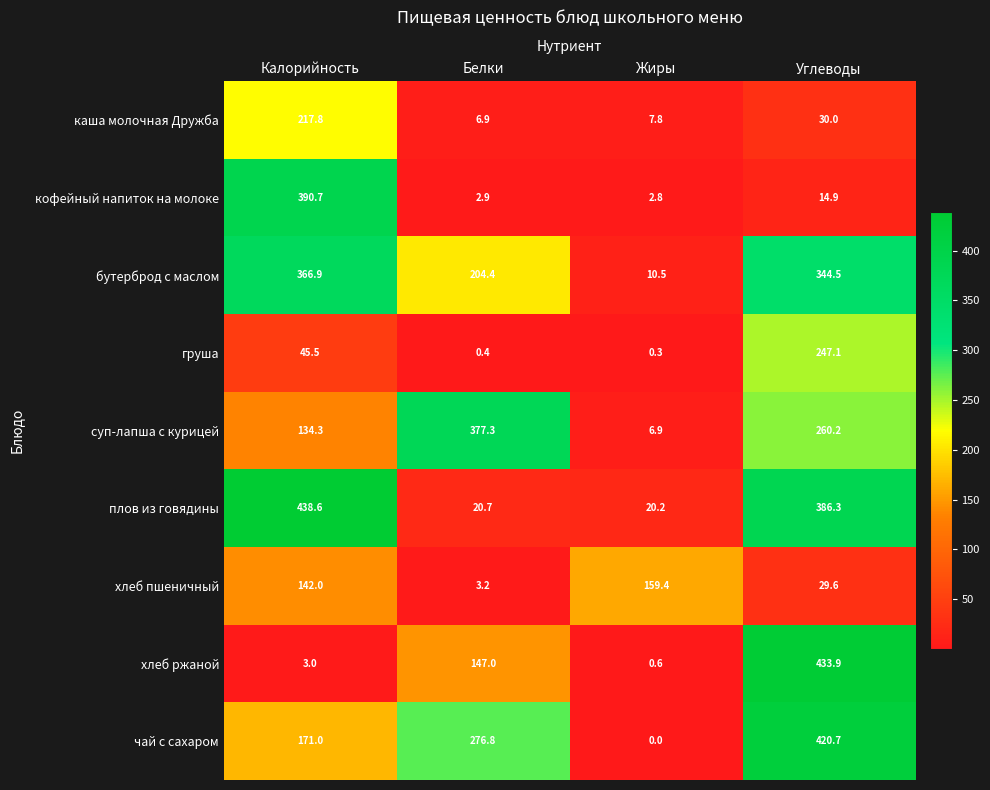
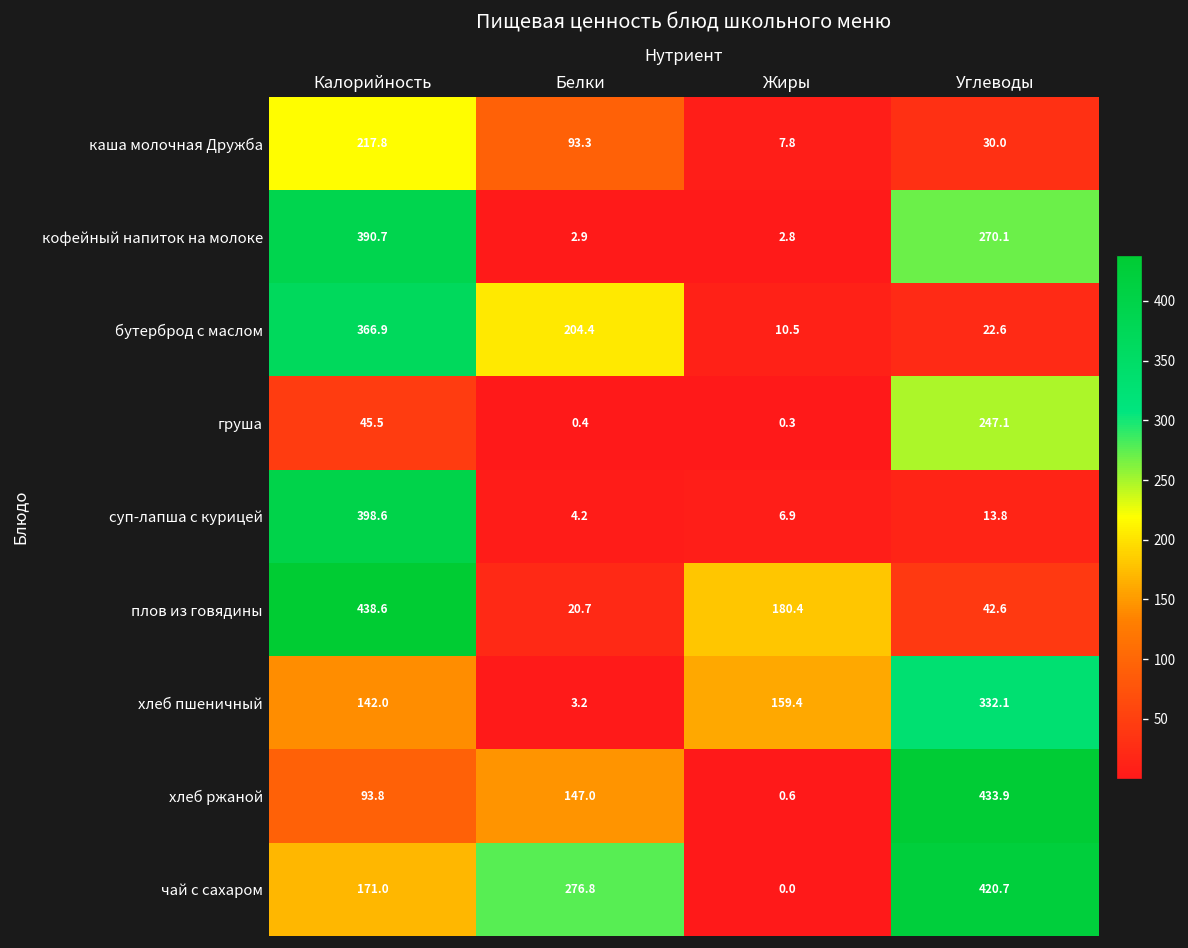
  {
    "каша молочная Дружба": {
      "Калорийность": 217.8,
-     "Белки": 6.9,
+     "Белки": 93.3,
      "Жиры": 7.8,
      "Углеводы": 30.0
    },
    "кофейный напиток на молоке": {
      "Калорийность": 390.7,
      "Белки": 2.9,
      "Жиры": 2.8,
-     "Углеводы": 14.9
+     "Углеводы": 270.1
    },
    "бутерброд с маслом": {
      "Калорийность": 366.9,
      "Белки": 204.4,
      "Жиры": 10.5,
-     "Углеводы": 344.5
+     "Углеводы": 22.6
    },
    "груша": {
      "Калорийность": 45.5,
      "Белки": 0.4,
      "Жиры": 0.3,
      "Углеводы": 247.1
    },
    "суп-лапша с курицей": {
-     "Калорийность": 134.3,
-     "Белки": 377.3,
+     "Калорийность": 398.6,
+     "Белки": 4.2,
      "Жиры": 6.9,
-     "Углеводы": 260.2
+     "Углеводы": 13.8
    },
    "плов из говядины": {
      "Калорийность": 438.6,
      "Белки": 20.7,
-     "Жиры": 20.2,
-     "Углеводы": 386.3
+     "Жиры": 180.4,
+     "Углеводы": 42.6
    },
    "хлеб пшеничный": {
      "Калорийность": 142.0,
      "Белки": 3.2,
      "Жиры": 159.4,
-     "Углеводы": 29.6
+     "Углеводы": 332.1
    },
    "хлеб ржаной": {
-     "Калорийность": 3.0,
+     "Калорийность": 93.8,
      "Белки": 147.0,
      "Жиры": 0.6,
      "Углеводы": 433.9
    },
    "чай с сахаром": {
      "Калорийность": 171.0,
      "Белки": 276.8,
      "Жиры": 0.0,
      "Углеводы": 420.7
    }
  }
